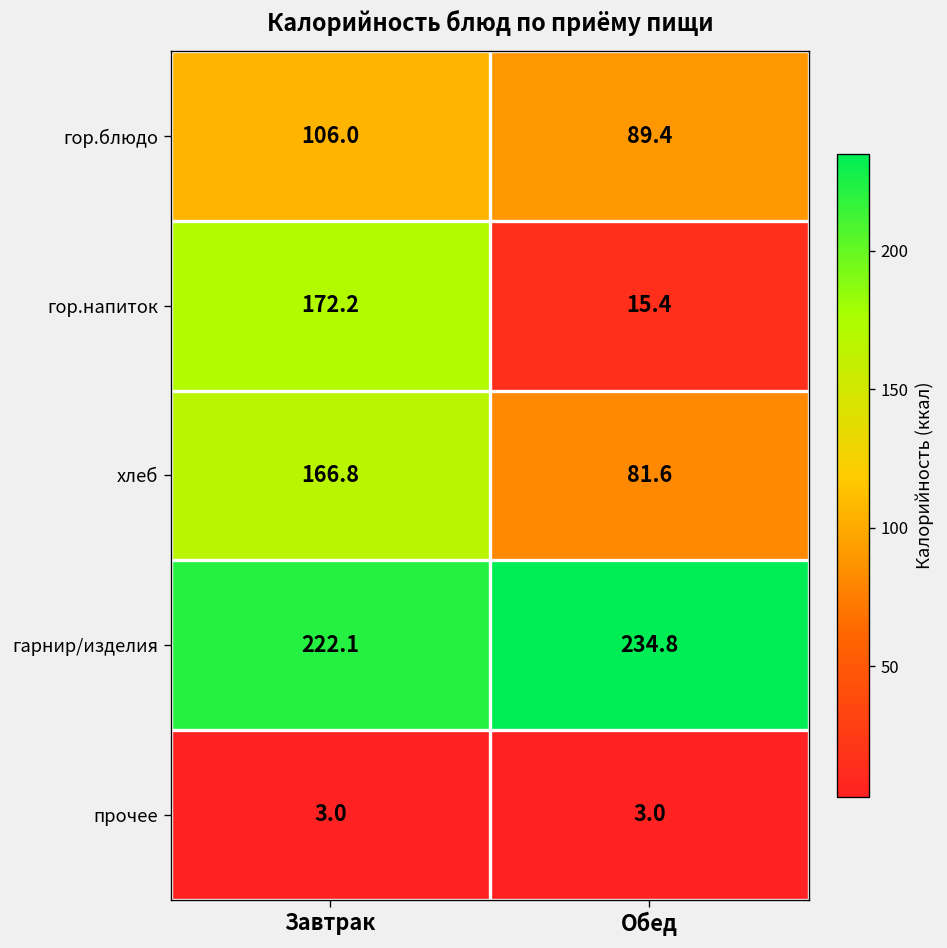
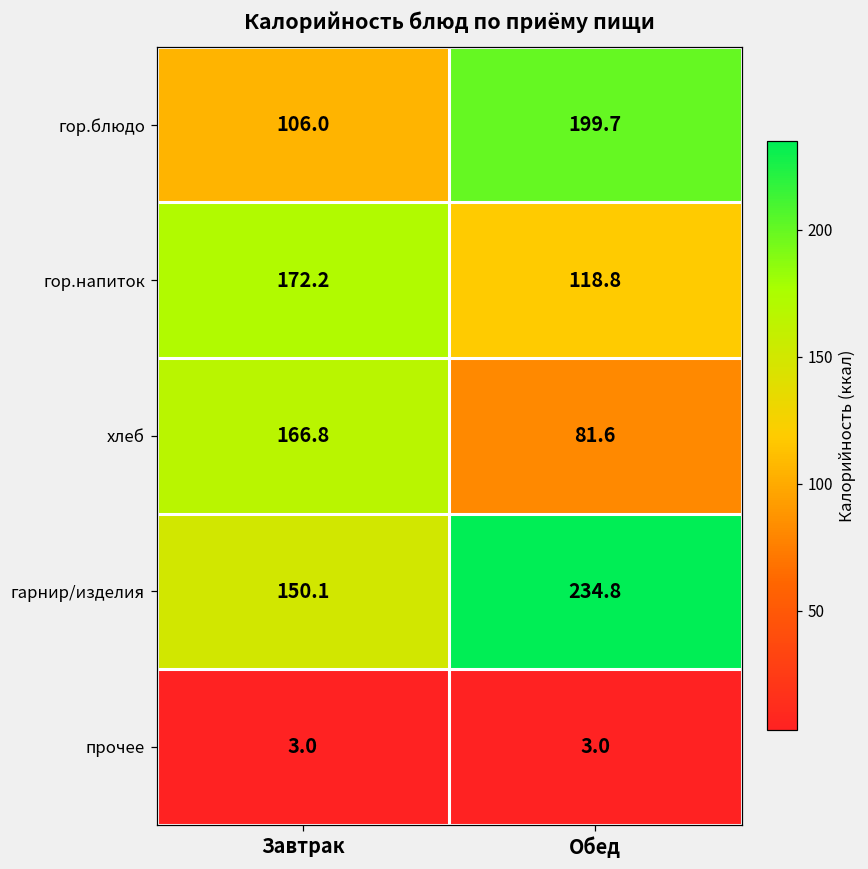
  {
    "гор.блюдо": {
      "Завтрак": 106.0,
-     "Обед": 89.4
+     "Обед": 199.7
    },
    "гор.напиток": {
      "Завтрак": 172.2,
-     "Обед": 15.4
+     "Обед": 118.8
    },
    "хлеб": {
      "Завтрак": 166.8,
      "Обед": 81.6
    },
    "гарнир/изделия": {
-     "Завтрак": 222.1,
+     "Завтрак": 150.1,
      "Обед": 234.8
    },
    "прочее": {
      "Завтрак": 3.0,
      "Обед": 3.0
    }
  }
